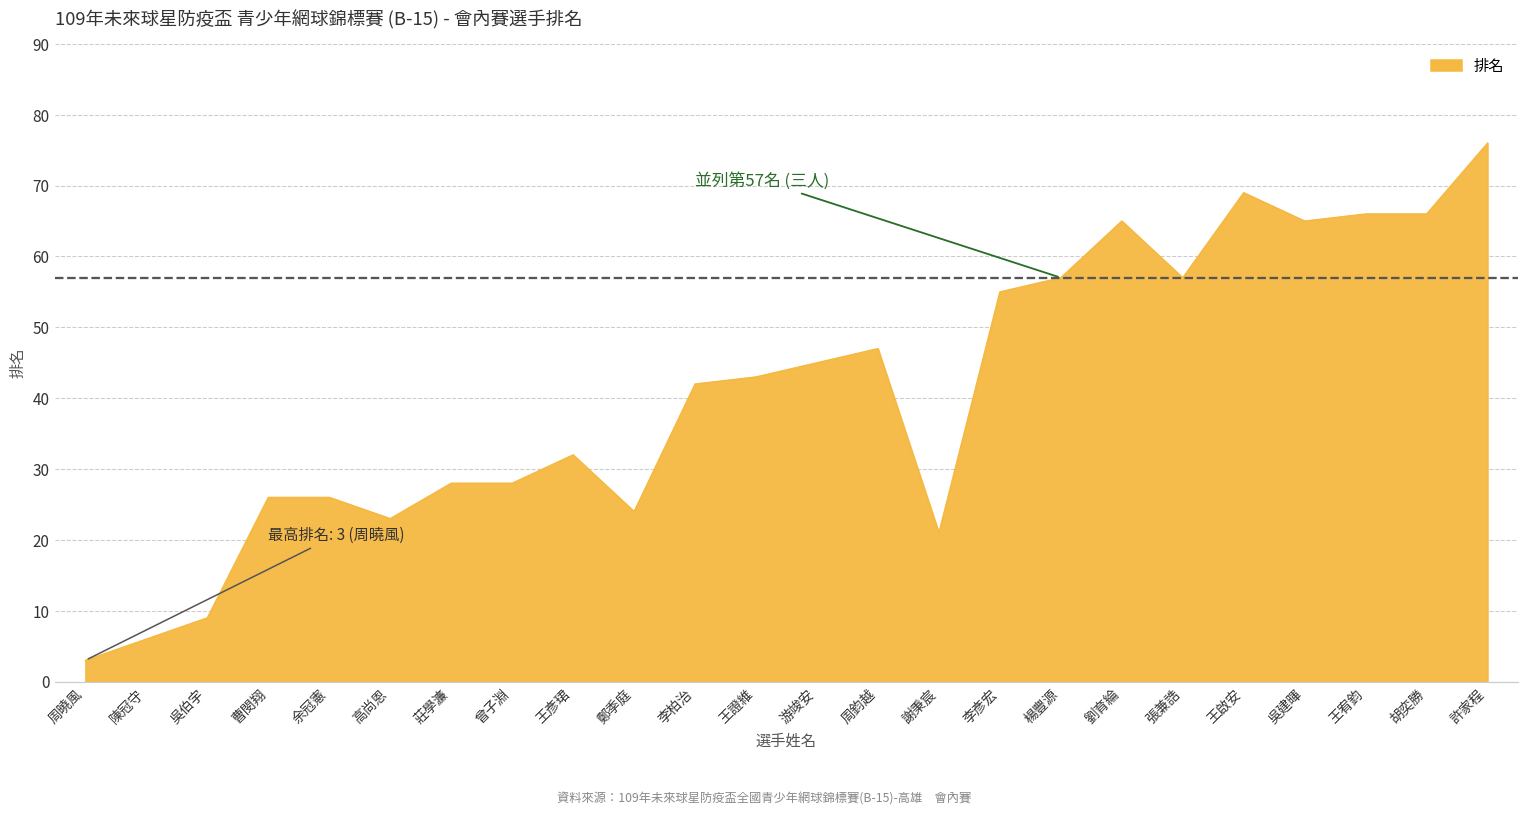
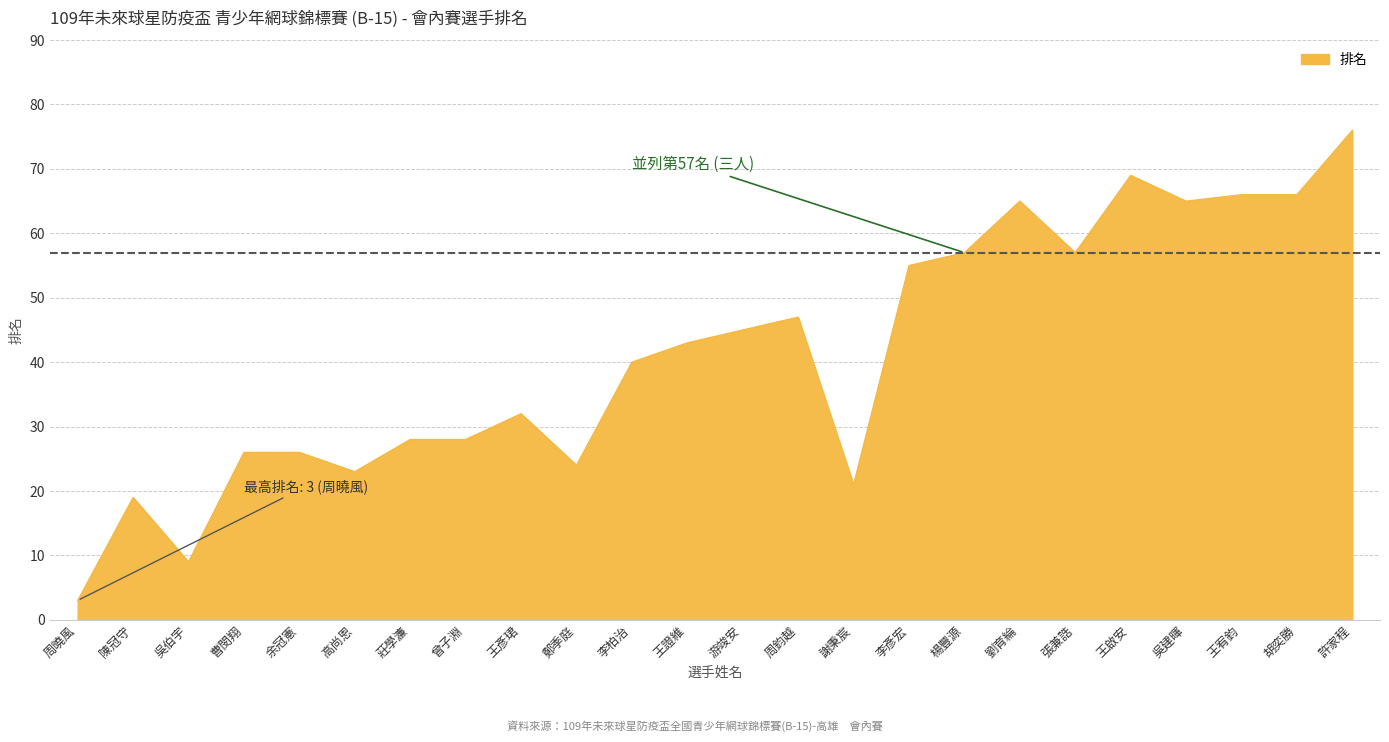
  {
    "周曉風": 3,
-   "陳冠守": 6,
+   "陳冠守": 19,
    "曹閔翔": 26,
    "余冠憲": 26,
    "高尚恩": 23,
    "莊學濂": 28,
    "曾子淵": 28,
    "王彥珺": 32,
    "鄭季庭": 24,
-   "李柏治": 42,
+   "李柏治": 40,
    "王證維": 43,
    "游竣安": 45,
    "周鈞越": 47,
    "謝秉宸": 21,
    "李彥宏": 55,
    "楊豐源": 57,
    "劉育綸": 65,
    "張兼誥": 57,
    "王啟安": 69,
    "吳建暉": 65,
    "王宥鈞": 66,
    "胡奕勝": 66,
    "許家程": 76
  }
